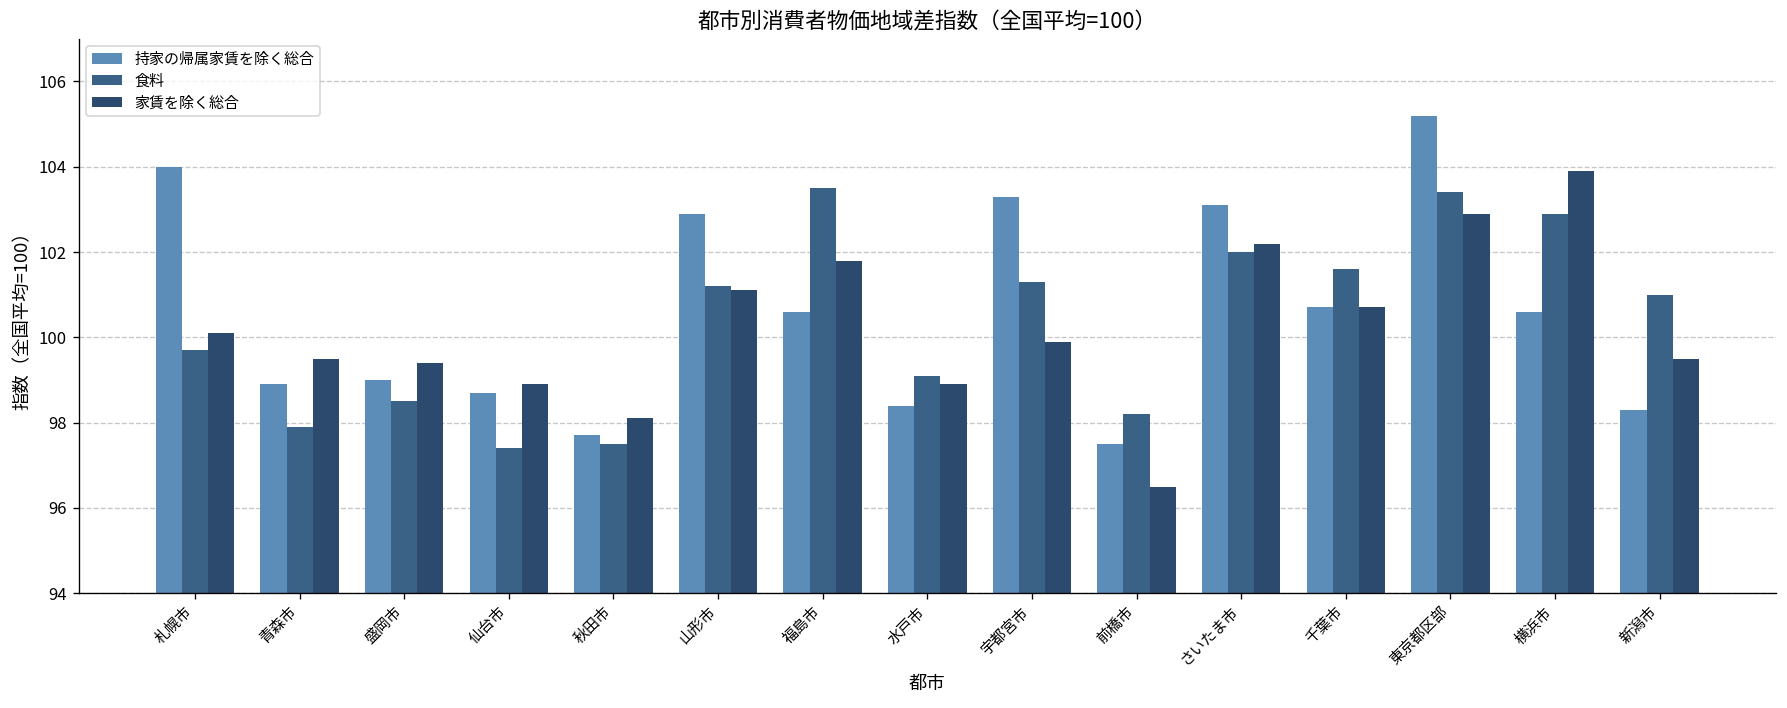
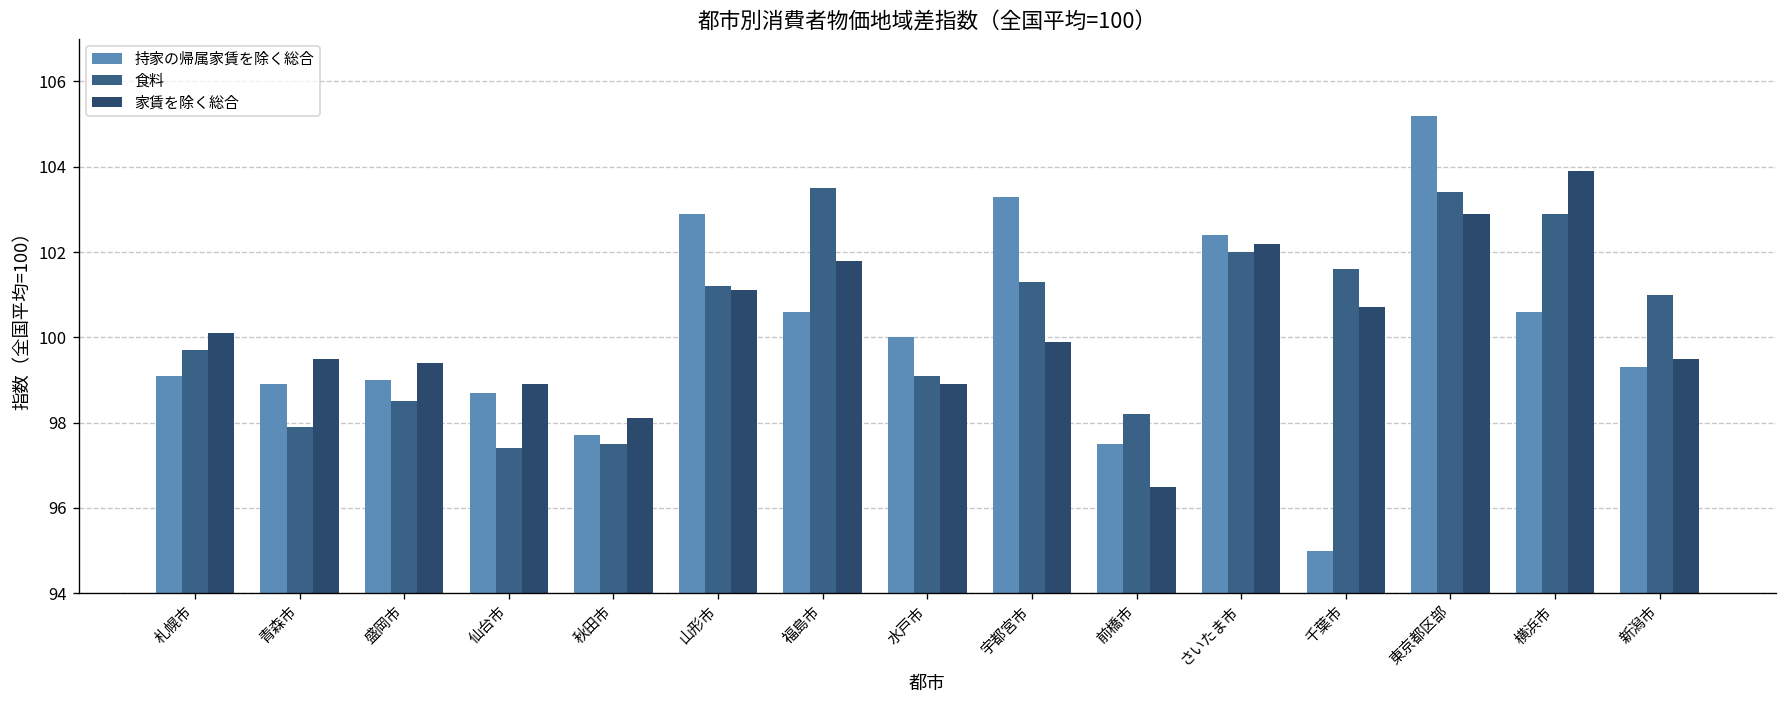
  {
    "持家の帰属家賃を除く総合": {
-     "札幌市": 104.0,
+     "札幌市": 99.1,
      "青森市": 98.9,
      "盛岡市": 99.0,
      "仙台市": 98.7,
      "秋田市": 97.7,
      "山形市": 102.9,
      "福島市": 100.6,
-     "水戸市": 98.4,
+     "水戸市": 100.0,
      "宇都宮市": 103.3,
      "前橋市": 97.5,
-     "さいたま市": 103.1,
-     "千葉市": 100.7,
+     "さいたま市": 102.4,
+     "千葉市": 95.0,
      "東京都区部": 105.2,
      "横浜市": 100.6,
-     "新潟市": 98.3
+     "新潟市": 99.3
    }
  }
